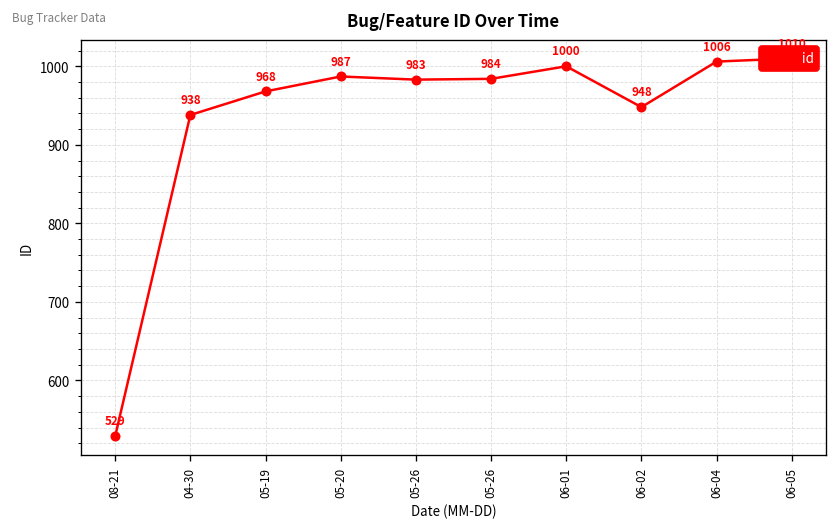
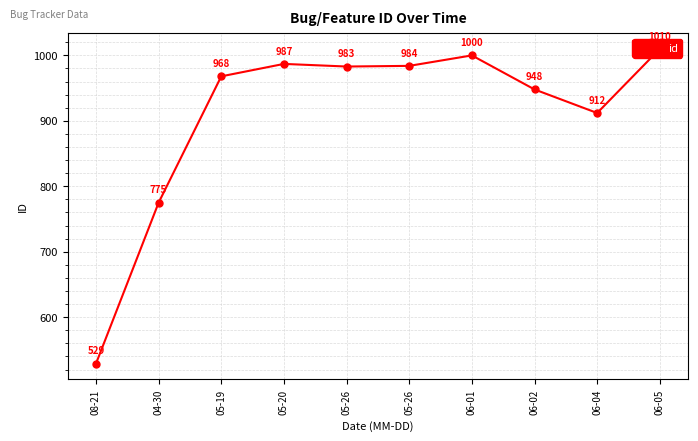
  {
    "08-21": 529,
-   "04-30": 938,
+   "04-30": 775,
    "05-19": 968,
    "05-20": 987,
    "06-01": 1000,
    "06-02": 948,
-   "06-04": 1006
+   "06-04": 912
  }
